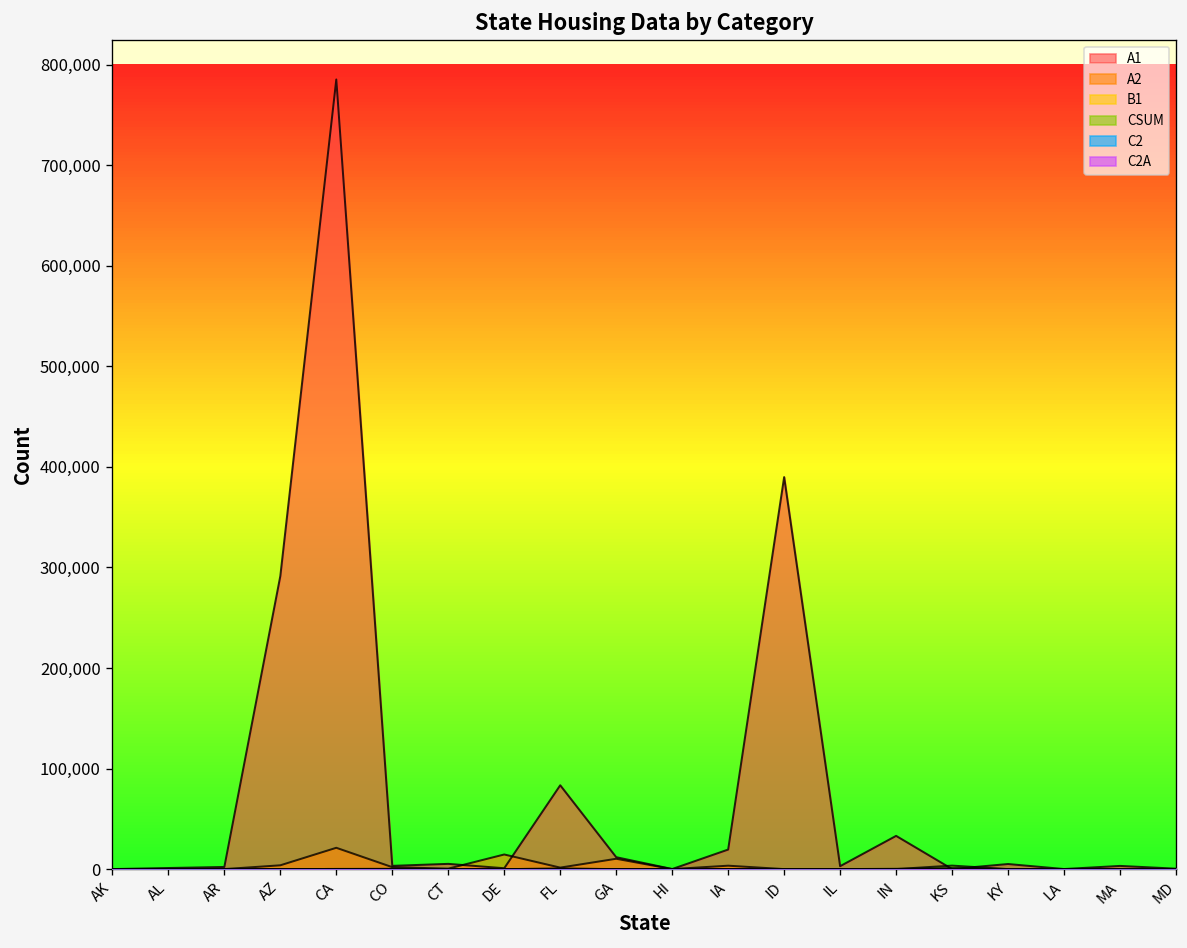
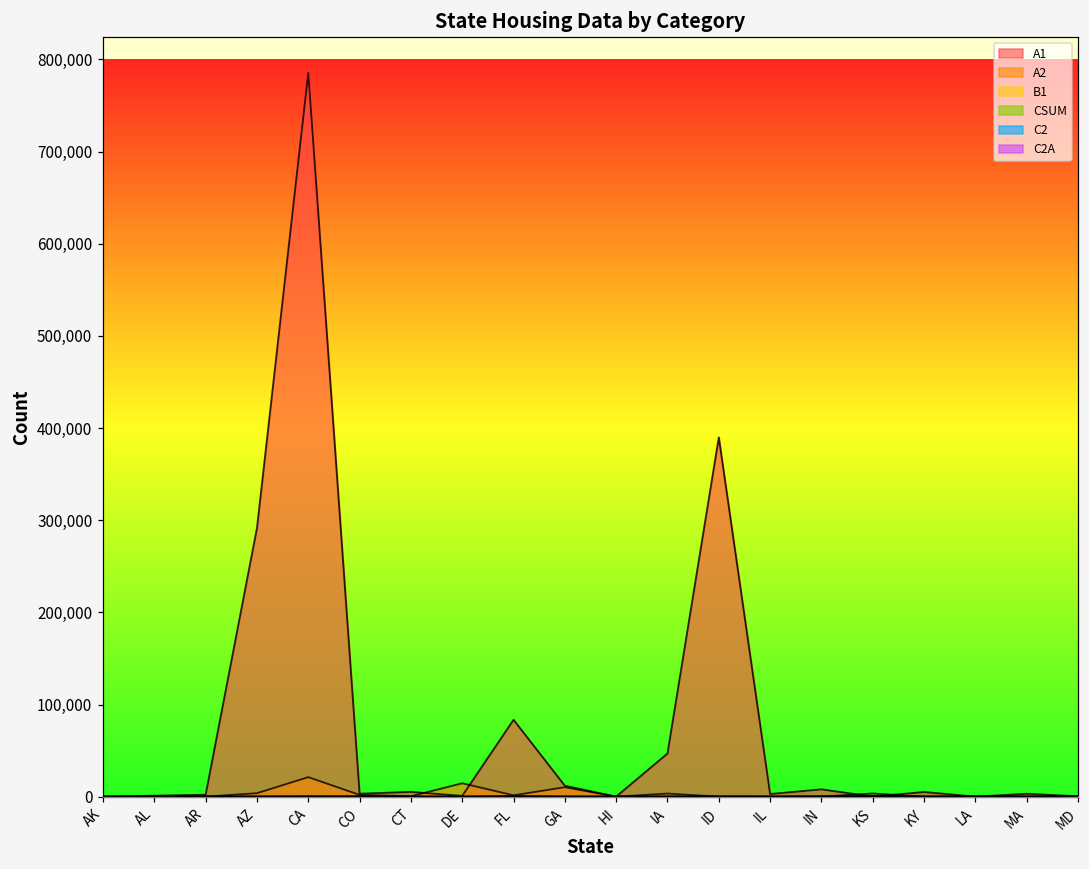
  {
    "A1": {
      "AZ": "290,000",
      "CA": "790,000",
      "CT": "10,000",
      "FL": "80,000",
-     "IA": "20,000",
+     "IA": "50,000",
      "ID": "390,000",
-     "IN": "30,000",
+     "IN": "10,000",
      "KY": "10,000",
      "MA": "0"
    },
    "A2": {
      "AZ": "0",
      "CA": "20,000",
      "DE": "10,000",
      "IA": "0"
    }
  }
